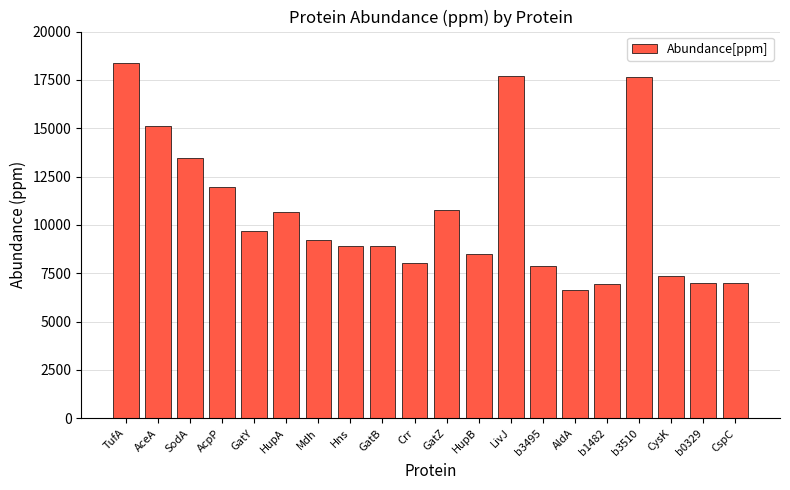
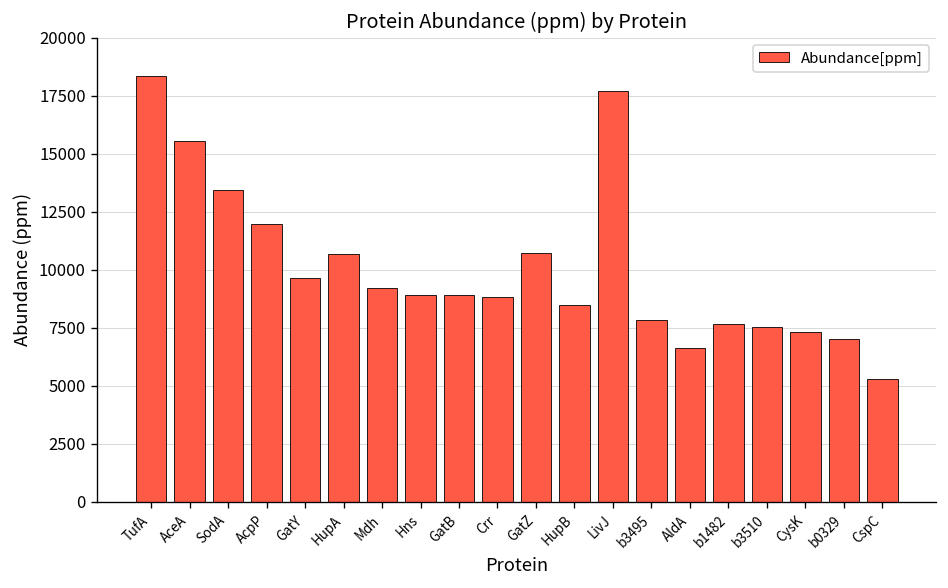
  {
    "TufA": 18400,
-   "AceA": 15100,
+   "AceA": 15600,
    "SodA": 13500,
    "AcpP": 12000,
    "GatY": 9700,
    "HupA": 10700,
    "Mdh": 9200,
    "Hns": 8900,
    "GatB": 8900,
-   "Crr": 8000,
+   "Crr": 8800,
    "GatZ": 10700,
    "HupB": 8500,
    "LivJ": 17700,
    "b3495": 7900,
    "AldA": 6600,
-   "b1482": 7000,
-   "b3510": 17700,
+   "b1482": 7700,
+   "b3510": 7600,
    "CysK": 7300,
    "b0329": 7000,
-   "CspC": 7000
+   "CspC": 5300
  }
